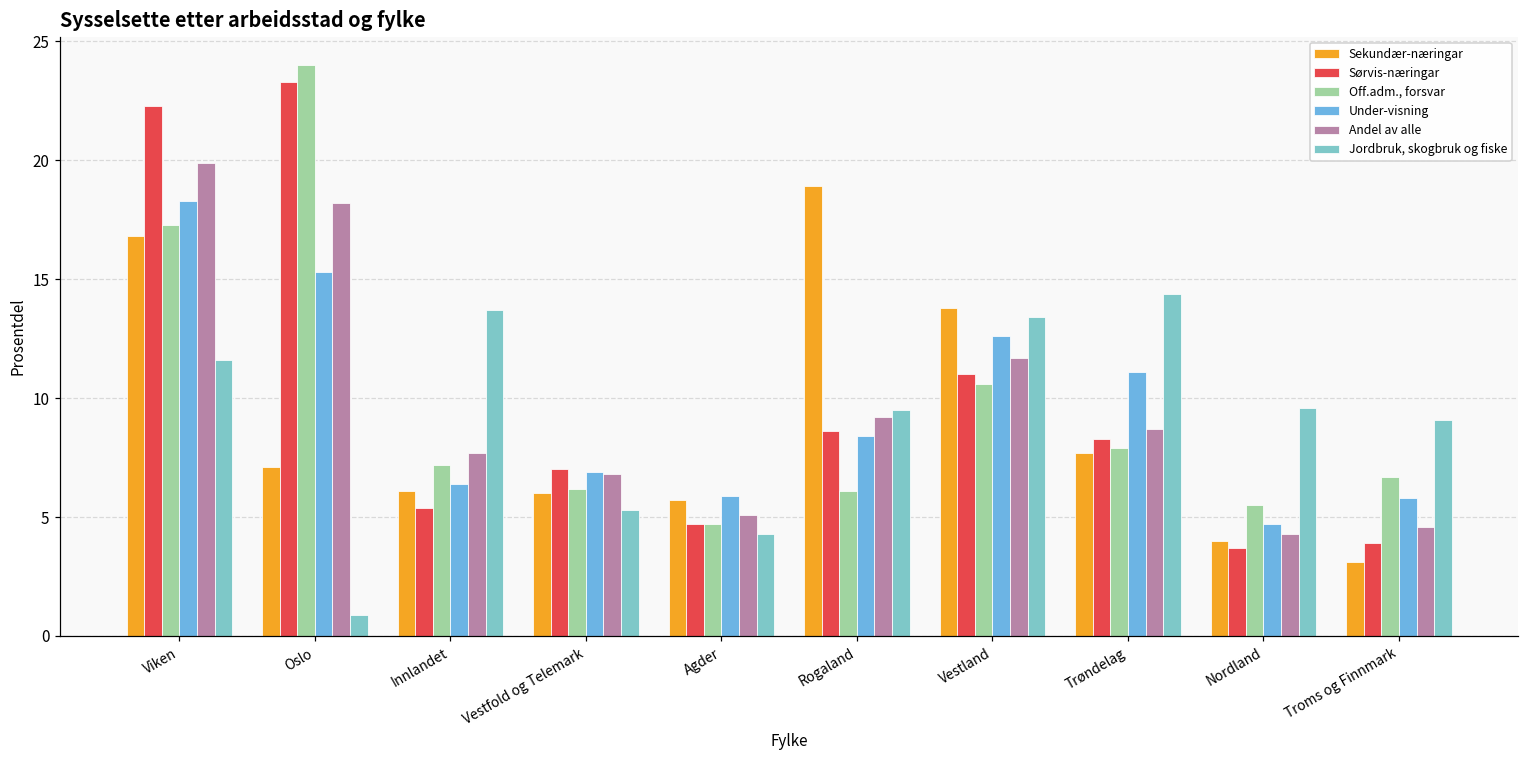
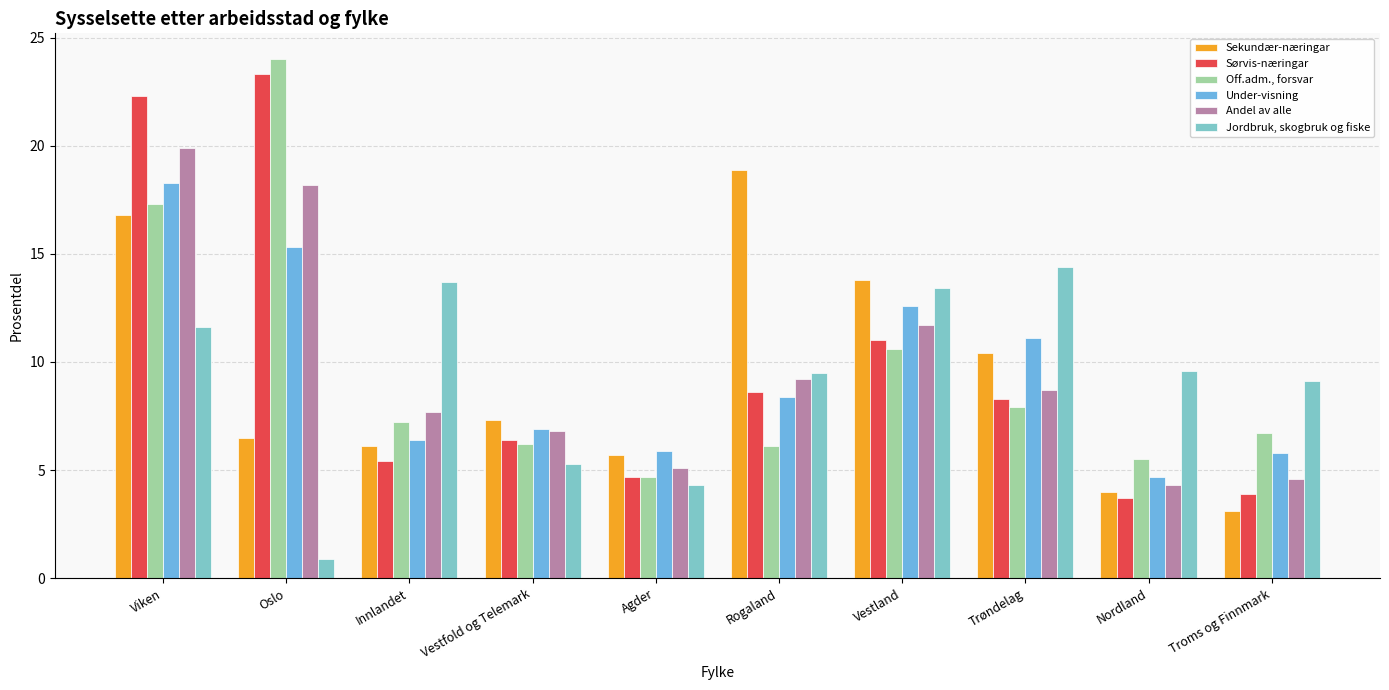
  {
    "Sekundær-næringar": {
      "Viken": 16.8,
-     "Oslo": 7.1,
+     "Oslo": 6.5,
      "Innlandet": 6.1,
-     "Vestfold og Telemark": 6.0,
+     "Vestfold og Telemark": 7.3,
      "Agder": 5.7,
      "Rogaland": 18.9,
      "Vestland": 13.8,
-     "Trøndelag": 7.7,
+     "Trøndelag": 10.4,
      "Nordland": 4.0,
      "Troms og Finnmark": 3.1
    },
    "Sørvis-næringar": {
      "Viken": 22.3,
      "Oslo": 23.3,
      "Innlandet": 5.4,
-     "Vestfold og Telemark": 7.0,
+     "Vestfold og Telemark": 6.4,
      "Agder": 4.7,
      "Rogaland": 8.6,
      "Vestland": 11.0,
      "Trøndelag": 8.3,
      "Nordland": 3.7,
      "Troms og Finnmark": 3.9
    },
    "Andel av alle": {
      "Viken": 19.9,
      "Oslo": 18.2,
      "Innlandet": 7.7,
      "Vestfold og Telemark": 6.8,
      "Agder": 5.1,
      "Rogaland": 9.2,
      "Vestland": 11.7,
      "Trøndelag": 8.7,
      "Nordland": 4.3,
      "Troms og Finnmark": 4.6
    }
  }
